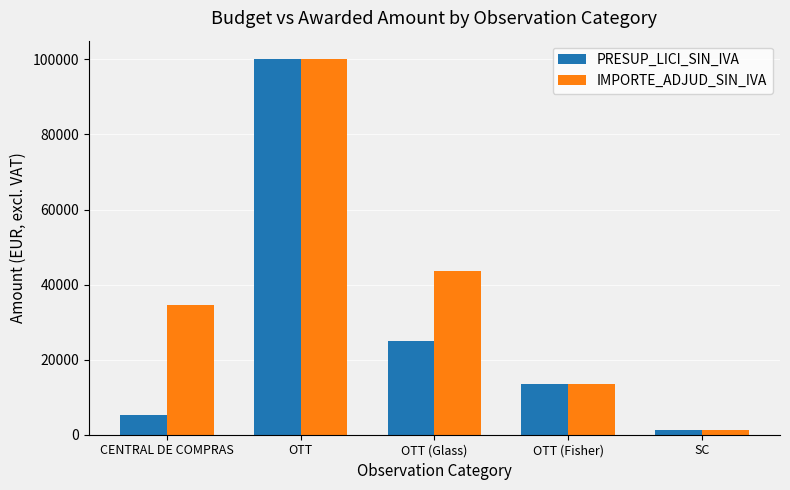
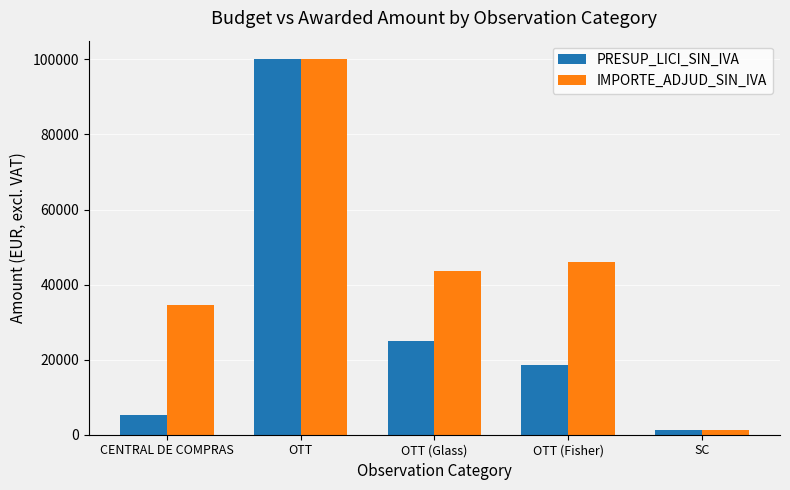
  {
    "PRESUP_LICI_SIN_IVA": {
      "CENTRAL DE COMPRAS": 5000,
      "OTT": 100000,
      "OTT (Glass)": 25000,
-     "OTT (Fisher)": 14000,
+     "OTT (Fisher)": 18000,
      "SC": 1000
    },
    "IMPORTE_ADJUD_SIN_IVA": {
      "CENTRAL DE COMPRAS": 35000,
      "OTT": 100000,
      "OTT (Glass)": 44000,
-     "OTT (Fisher)": 14000,
+     "OTT (Fisher)": 46000,
      "SC": 1000
    }
  }
